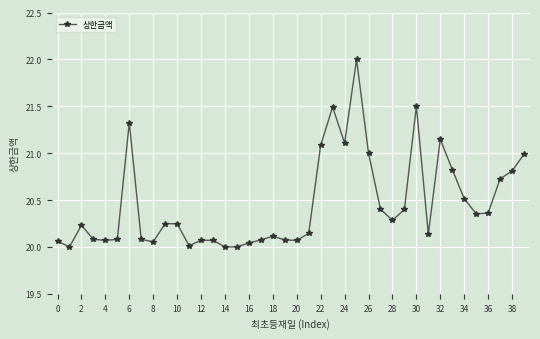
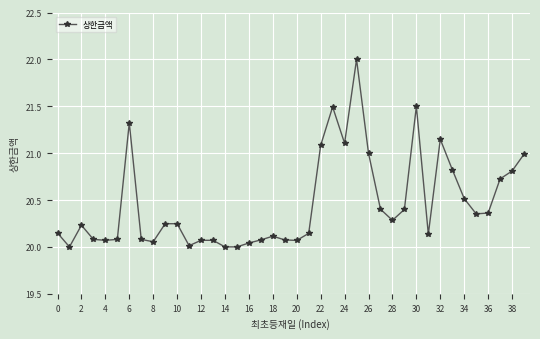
  {
-   "0": 20.06,
+   "0": 20.15,
    "2": 20.2,
    "4": 20.1,
    "6": 21.3,
    "8": 20.1,
    "10": 20.2,
    "12": 20.1,
    "14": 20.0,
    "16": 20.0,
    "18": 20.1,
    "20": 20.1,
    "22": 21.1,
    "24": 21.1,
    "26": 21.0,
    "28": 20.3,
    "30": 21.5,
    "32": 21.1,
    "34": 20.5,
    "36": 20.4,
    "38": 20.8
  }
